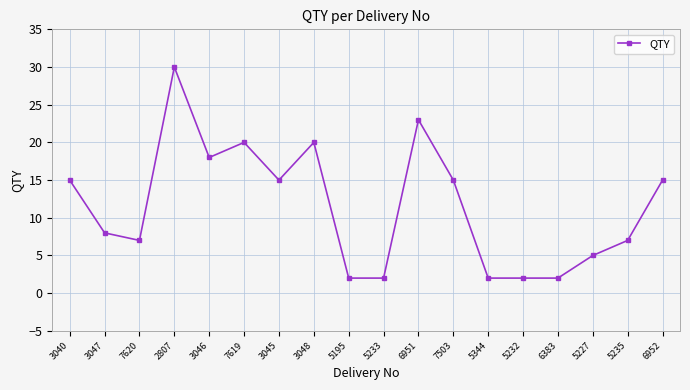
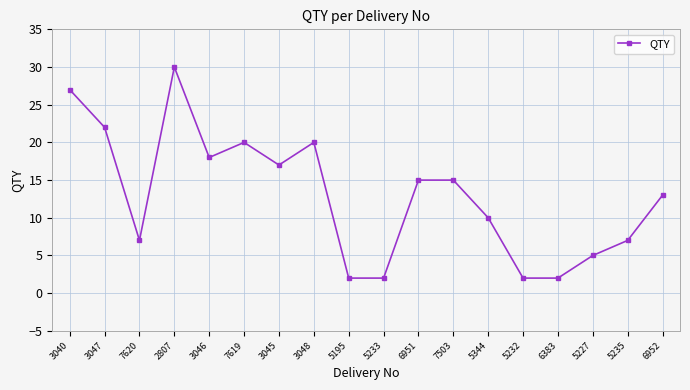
  {
-   "3040": 15,
-   "3047": 8,
+   "3040": 27,
+   "3047": 22,
    "7620": 7,
    "2807": 30,
    "3046": 18,
    "7619": 20,
-   "3045": 15,
+   "3045": 17,
    "3048": 20,
    "5195": 2,
    "5233": 2,
-   "6951": 23,
+   "6951": 15,
    "7503": 15,
-   "5344": 2,
+   "5344": 10,
    "5232": 2,
    "6383": 2,
    "5227": 5,
    "5235": 7,
-   "6952": 15
+   "6952": 13
  }
